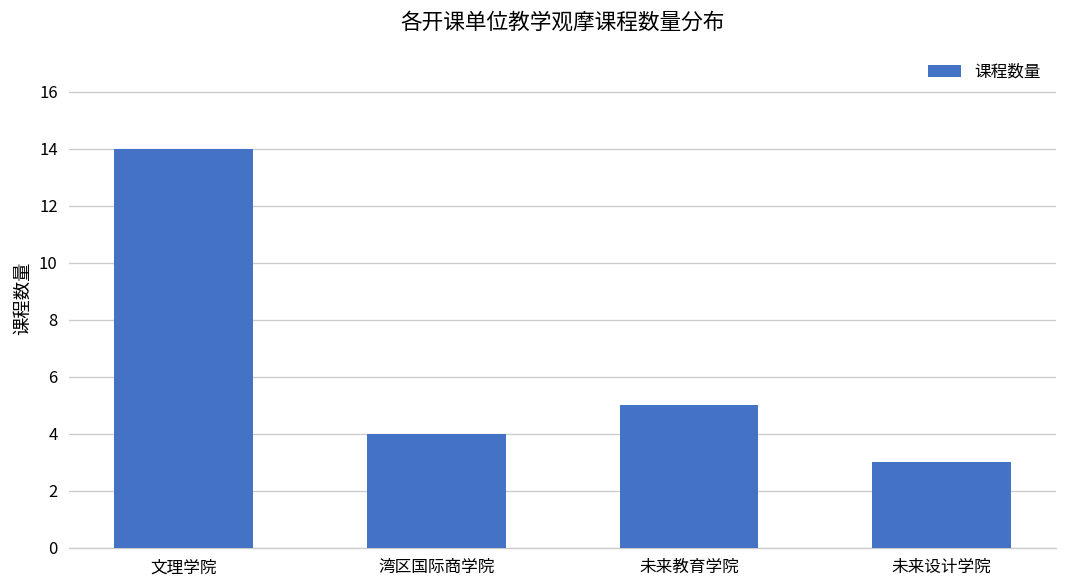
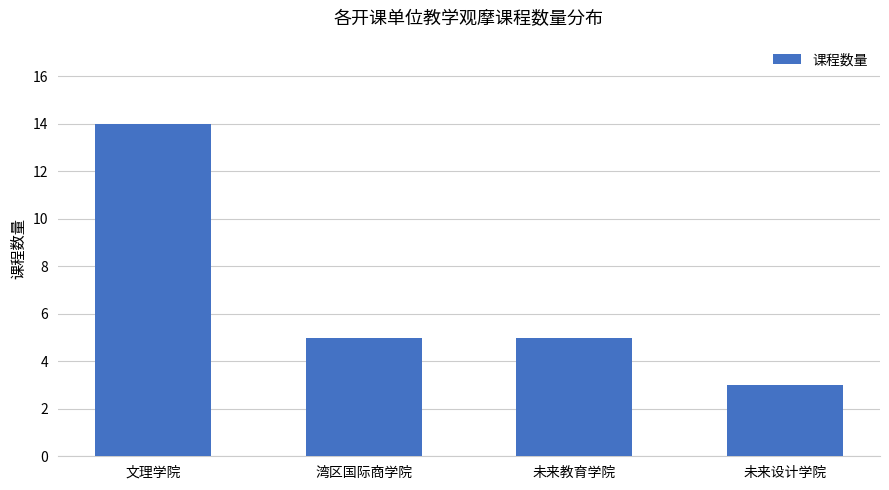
  {
    "文理学院": 14,
-   "湾区国际商学院": 4,
+   "湾区国际商学院": 5,
    "未来教育学院": 5,
    "未来设计学院": 3
  }
